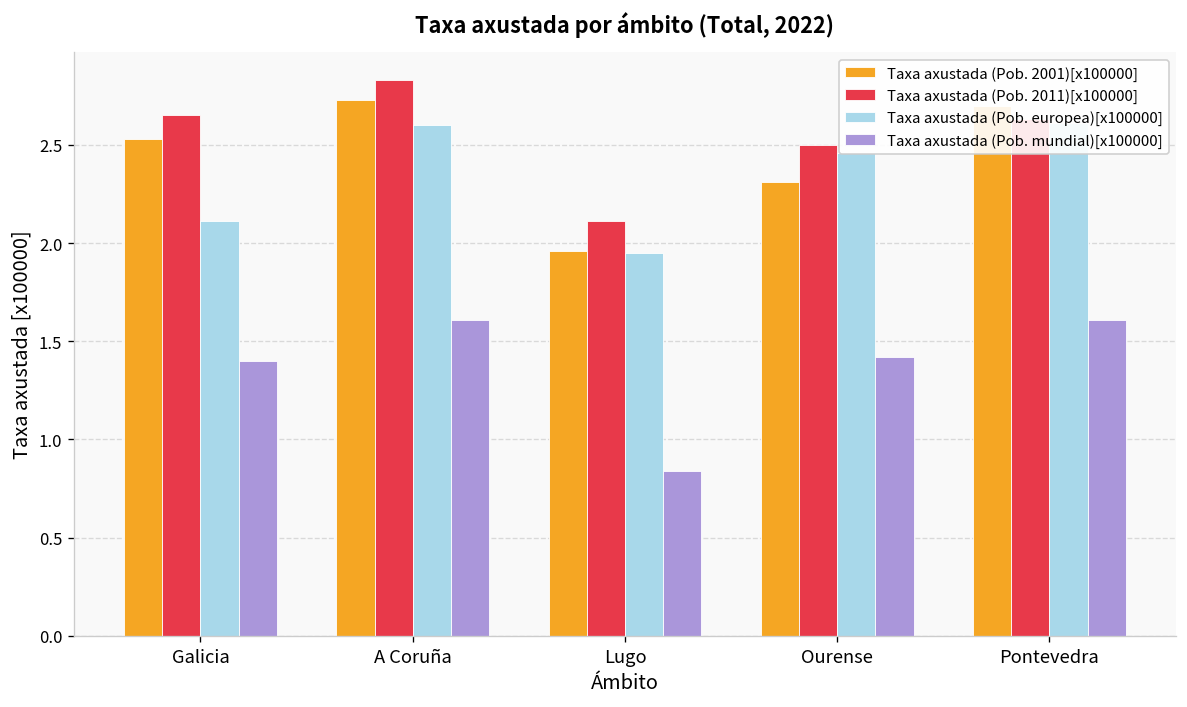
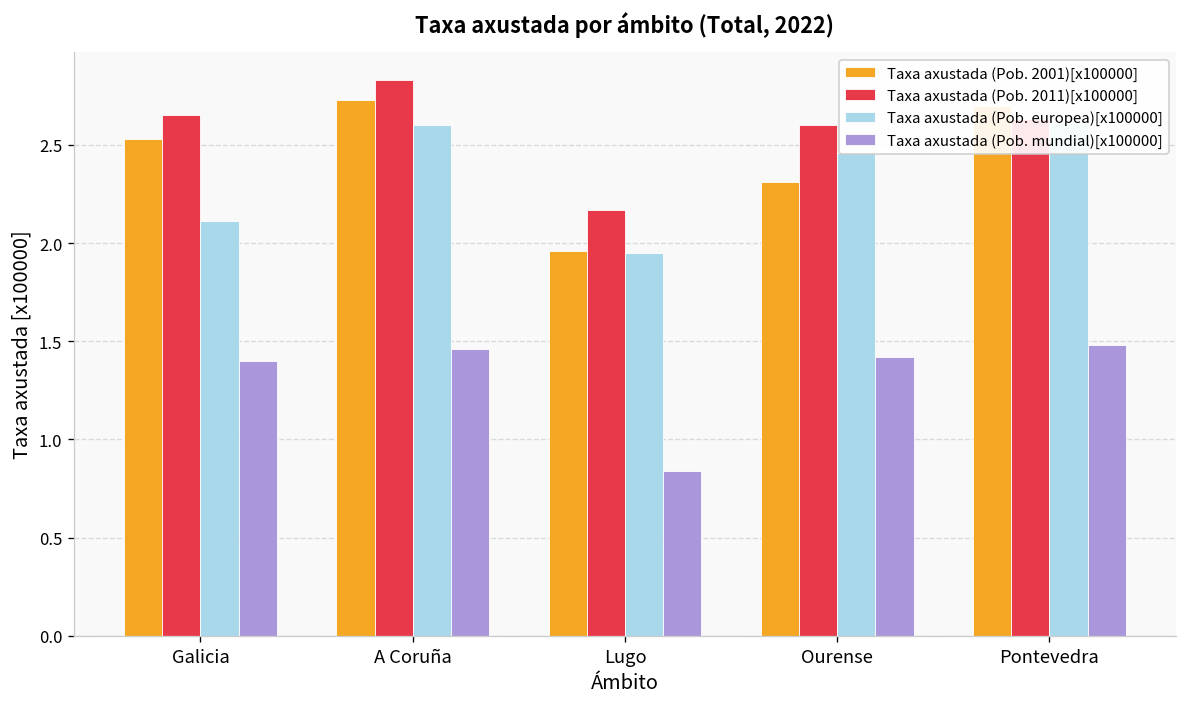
  {
    "Taxa axustada (Pob. 2001)[x100000]": {
      "Galicia": 2.53,
      "A Coruña": 2.73,
      "Lugo": 1.96,
      "Ourense": 2.31
    },
    "Taxa axustada (Pob. 2011)[x100000]": {
      "Galicia": 2.65,
      "A Coruña": 2.83,
-     "Lugo": 2.11,
-     "Ourense": 2.5
+     "Lugo": 2.17,
+     "Ourense": 2.6
    },
    "Taxa axustada (Pob. europea)[x100000]": {
      "Galicia": 2.11,
      "A Coruña": 2.60,
      "Lugo": 1.95
    },
    "Taxa axustada (Pob. mundial)[x100000]": {
      "Galicia": 1.40,
-     "A Coruña": 1.61,
+     "A Coruña": 1.46,
      "Lugo": 0.84,
      "Ourense": 1.42,
-     "Pontevedra": 1.61
+     "Pontevedra": 1.48
    }
  }
